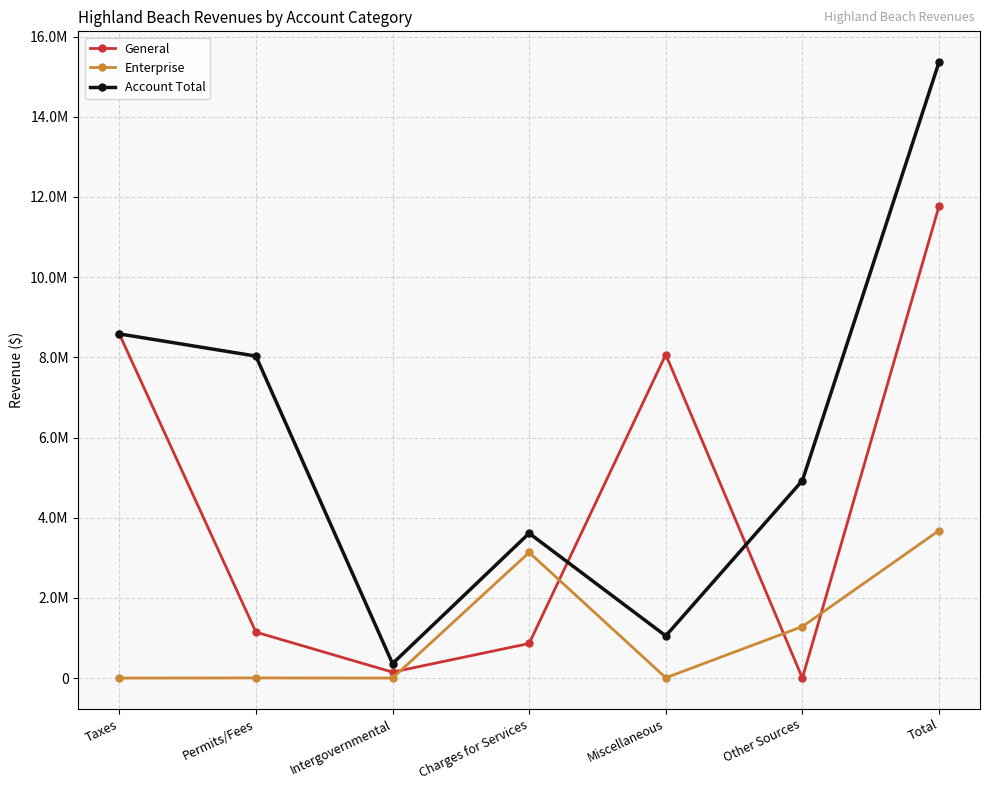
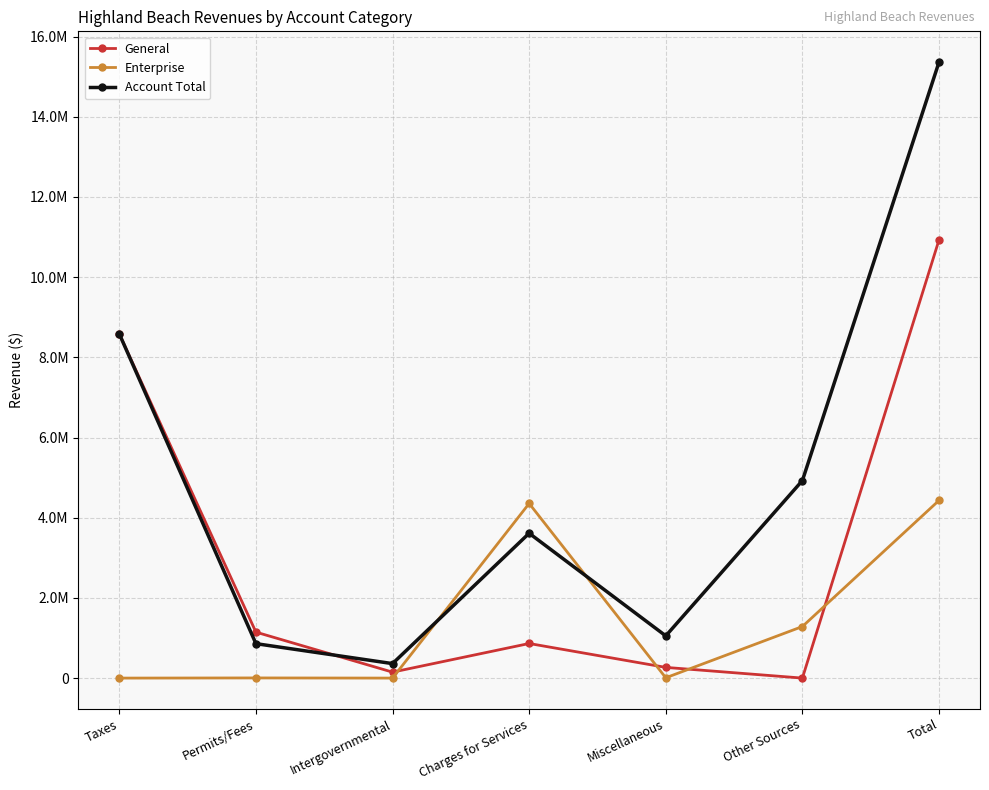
  {
    "General": {
      "Permits/Fees": 1100000,
      "Intergovernmental": 100000,
      "Charges for Services": 900000,
-     "Miscellaneous": 8100000,
+     "Miscellaneous": 300000,
      "Other Sources": 0,
-     "Total": 11800000
+     "Total": 10900000
    },
    "Enterprise": {
      "Taxes": 0,
      "Permits/Fees": 0,
      "Intergovernmental": 0,
-     "Charges for Services": 3100000,
+     "Charges for Services": 4400000,
      "Miscellaneous": 0,
      "Other Sources": 1300000,
-     "Total": 3700000
+     "Total": 4400000
    },
    "Account Total": {
-     "Permits/Fees": 8000000,
+     "Permits/Fees": 900000,
      "Intergovernmental": 400000,
      "Charges for Services": 3600000,
      "Miscellaneous": 1100000,
      "Other Sources": 4900000,
      "Total": 15400000
    }
  }
